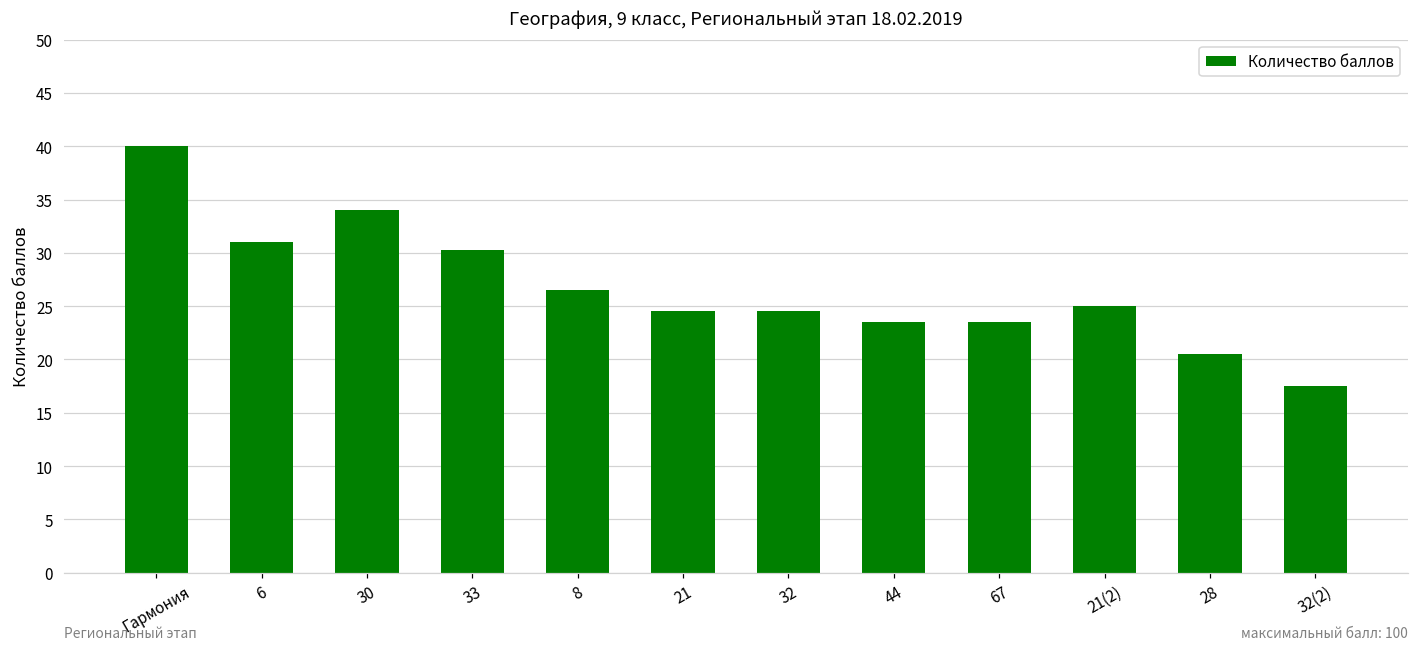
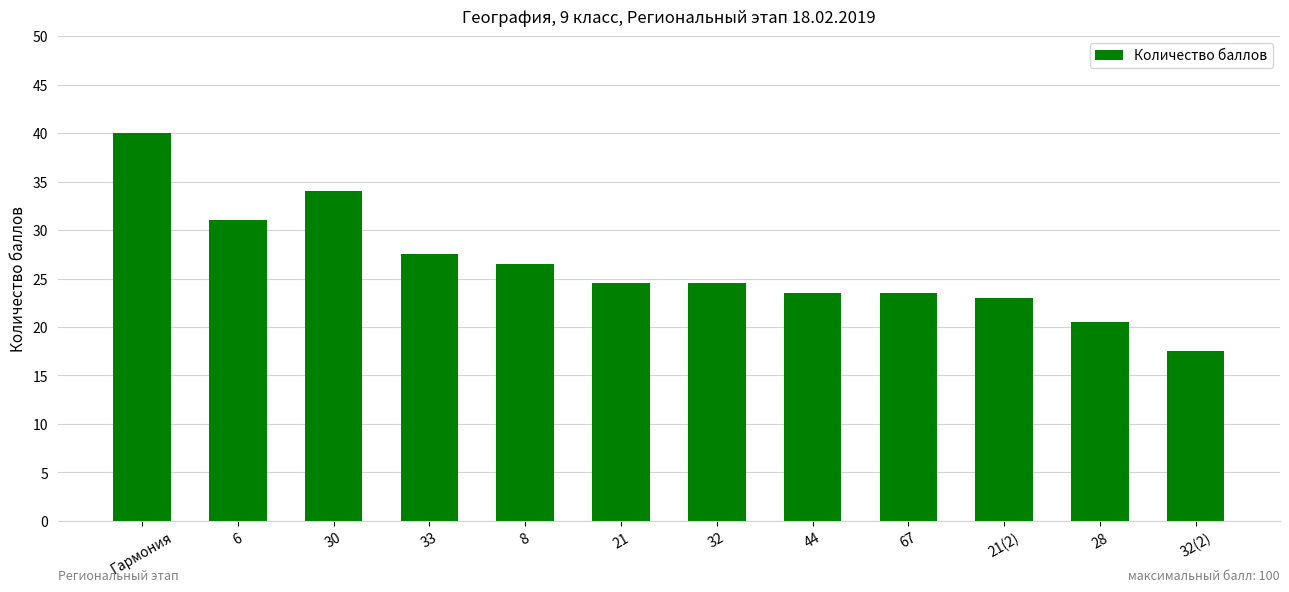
  {
    "Гармония": 40,
    "6": 31,
    "30": 34,
-   "33": 30,
+   "33": 28,
    "8": 27,
    "21": 25,
    "32": 25,
    "44": 24,
    "67": 24,
-   "21(2)": 25,
+   "21(2)": 23,
    "28": 21,
    "32(2)": 18
  }
